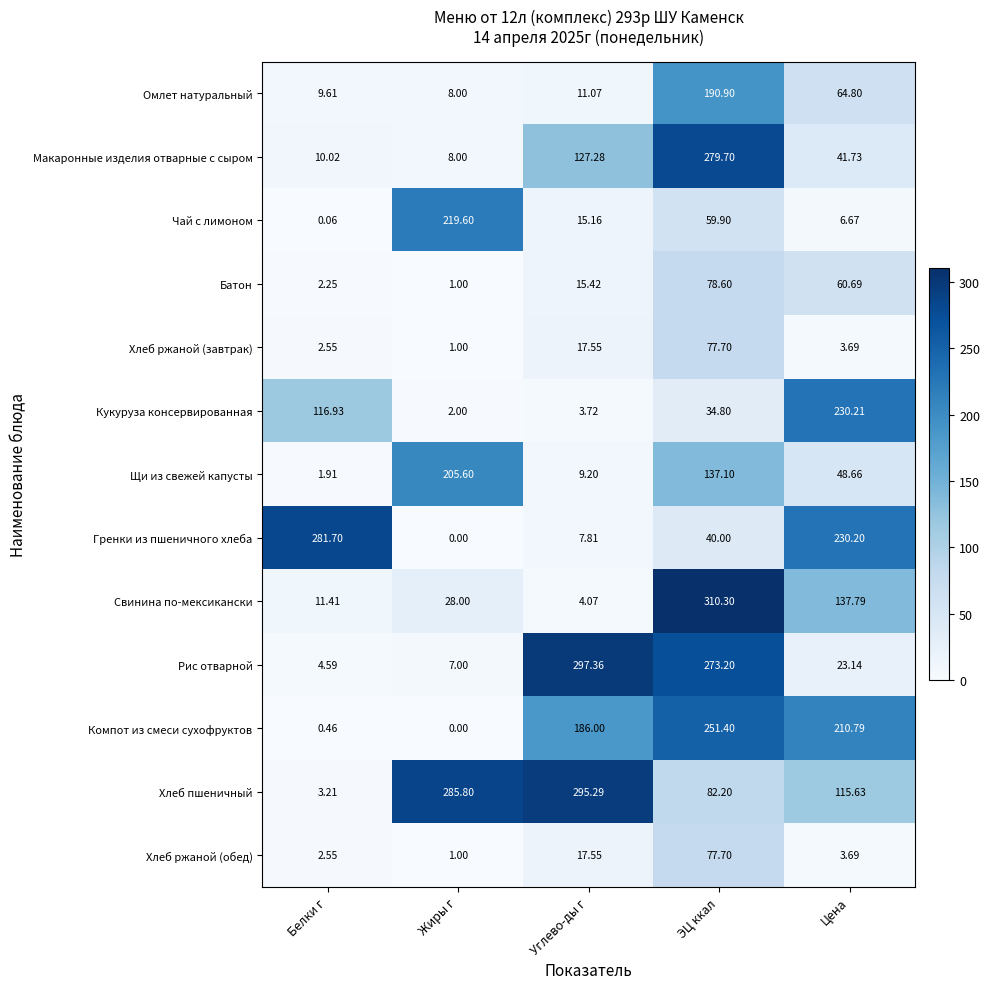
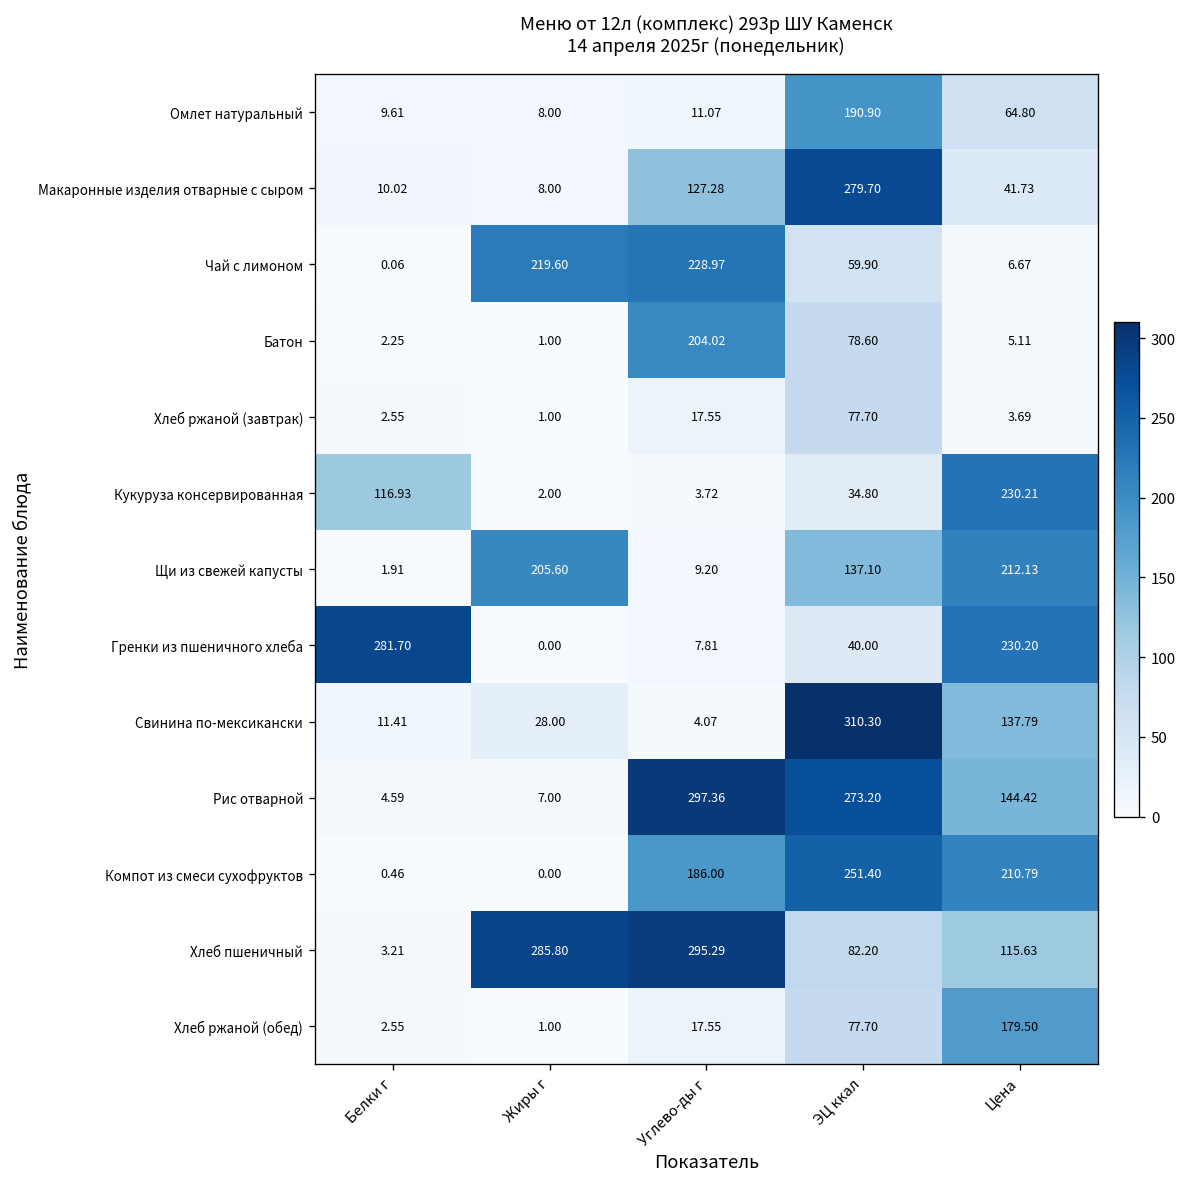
  {
    "Омлет натуральный": {
      "Белки г": 9.61,
      "Жиры г": 8.00,
      "Углево-ды г": 11.07,
      "ЭЦ ккал": 190.90,
      "Цена": 64.80
    },
    "Макаронные изделия отварные с сыром": {
      "Белки г": 10.02,
      "Жиры г": 8.00,
      "Углево-ды г": 127.28,
      "ЭЦ ккал": 279.70,
      "Цена": 41.73
    },
    "Чай с лимоном": {
      "Белки г": 0.06,
      "Жиры г": 219.60,
-     "Углево-ды г": 15.16,
+     "Углево-ды г": 228.97,
      "ЭЦ ккал": 59.90,
      "Цена": 6.67
    },
    "Батон": {
      "Белки г": 2.25,
      "Жиры г": 1.00,
-     "Углево-ды г": 15.42,
+     "Углево-ды г": 204.02,
      "ЭЦ ккал": 78.60,
-     "Цена": 60.69
+     "Цена": 5.11
    },
    "Хлеб ржаной (завтрак)": {
      "Белки г": 2.55,
      "Жиры г": 1.00,
      "Углево-ды г": 17.55,
      "ЭЦ ккал": 77.70,
      "Цена": 3.69
    },
    "Кукуруза консервированная": {
      "Белки г": 116.93,
      "Жиры г": 2.00,
      "Углево-ды г": 3.72,
      "ЭЦ ккал": 34.80,
      "Цена": 230.21
    },
    "Щи из свежей капусты": {
      "Белки г": 1.91,
      "Жиры г": 205.60,
      "Углево-ды г": 9.20,
      "ЭЦ ккал": 137.10,
-     "Цена": 48.66
+     "Цена": 212.13
    },
    "Гренки из пшеничного хлеба": {
      "Белки г": 281.70,
      "Жиры г": 0.00,
      "Углево-ды г": 7.81,
      "ЭЦ ккал": 40.00,
      "Цена": 230.20
    },
    "Свинина по-мексикански": {
      "Белки г": 11.41,
      "Жиры г": 28.00,
      "Углево-ды г": 4.07,
      "ЭЦ ккал": 310.30,
      "Цена": 137.79
    },
    "Рис отварной": {
      "Белки г": 4.59,
      "Жиры г": 7.00,
      "Углево-ды г": 297.36,
      "ЭЦ ккал": 273.20,
-     "Цена": 23.14
+     "Цена": 144.42
    },
    "Компот из смеси сухофруктов": {
      "Белки г": 0.46,
      "Жиры г": 0.00,
      "Углево-ды г": 186.00,
      "ЭЦ ккал": 251.40,
      "Цена": 210.79
    },
    "Хлеб пшеничный": {
      "Белки г": 3.21,
      "Жиры г": 285.80,
      "Углево-ды г": 295.29,
      "ЭЦ ккал": 82.20,
      "Цена": 115.63
    },
    "Хлеб ржаной (обед)": {
      "Белки г": 2.55,
      "Жиры г": 1.00,
      "Углево-ды г": 17.55,
      "ЭЦ ккал": 77.70,
-     "Цена": 3.69
+     "Цена": 179.50
    }
  }
